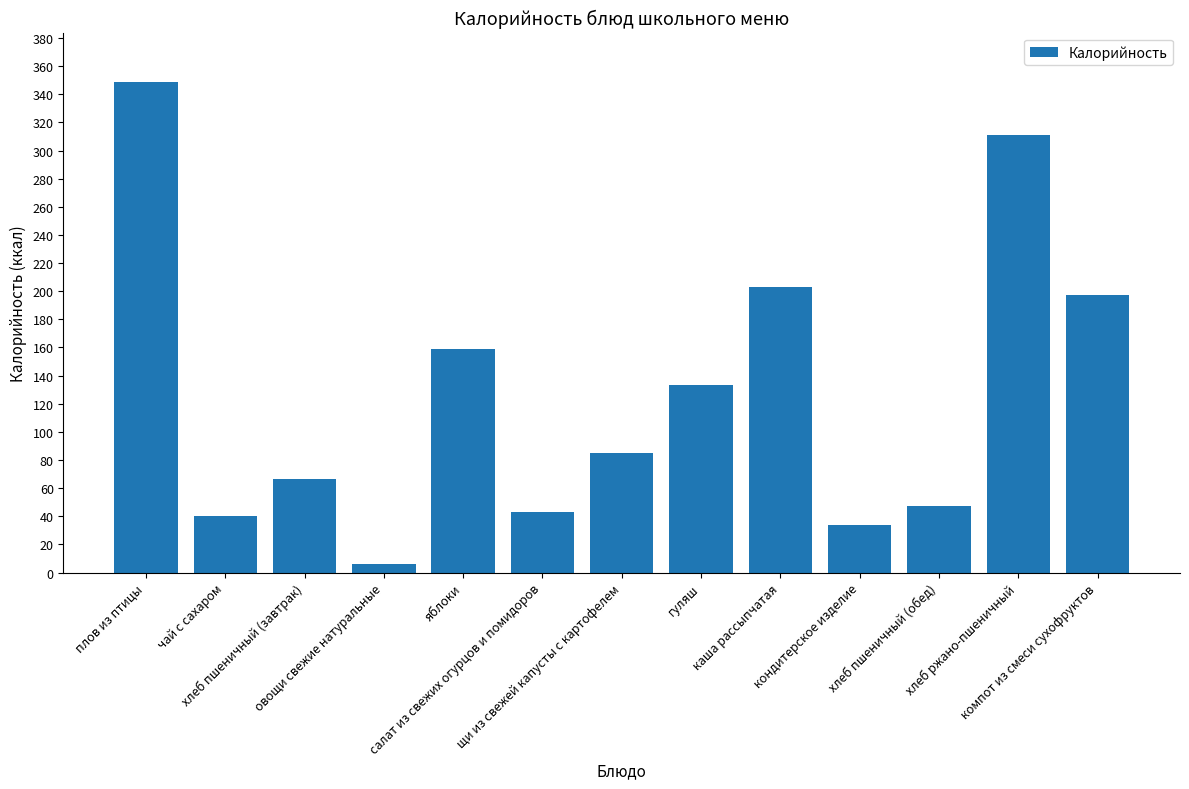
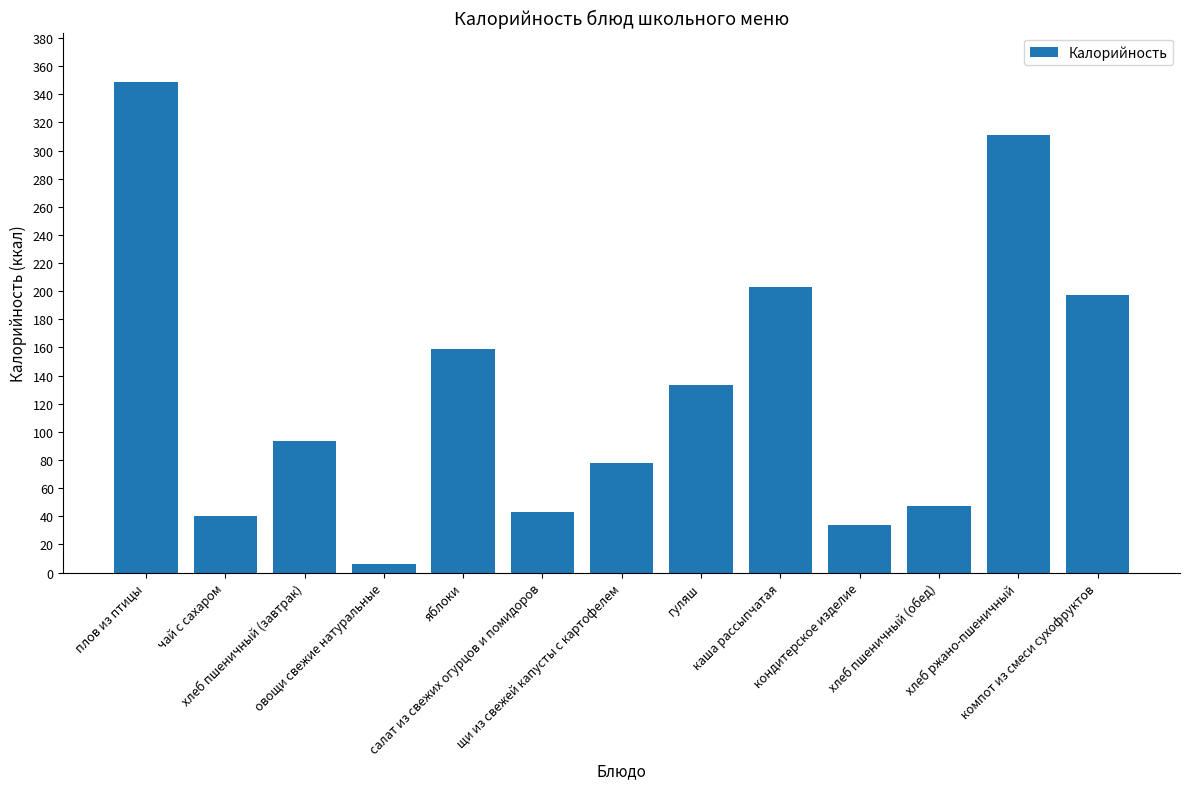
  {
    "плов из птицы": 349,
    "чай с сахаром": 40,
-   "хлеб пшеничный (завтрак)": 66,
+   "хлеб пшеничный (завтрак)": 94,
    "овощи свежие натуральные": 6,
    "яблоки": 159,
    "салат из свежих огурцов и помидоров": 43,
-   "щи из свежей капусты с картофелем": 85,
+   "щи из свежей капусты с картофелем": 78,
    "гуляш": 133,
    "каша рассыпчатая": 203,
    "кондитерское изделие": 34,
    "хлеб пшеничный (обед)": 47,
    "хлеб ржано-пшеничный": 311,
    "компот из смеси сухофруктов": 197
  }
